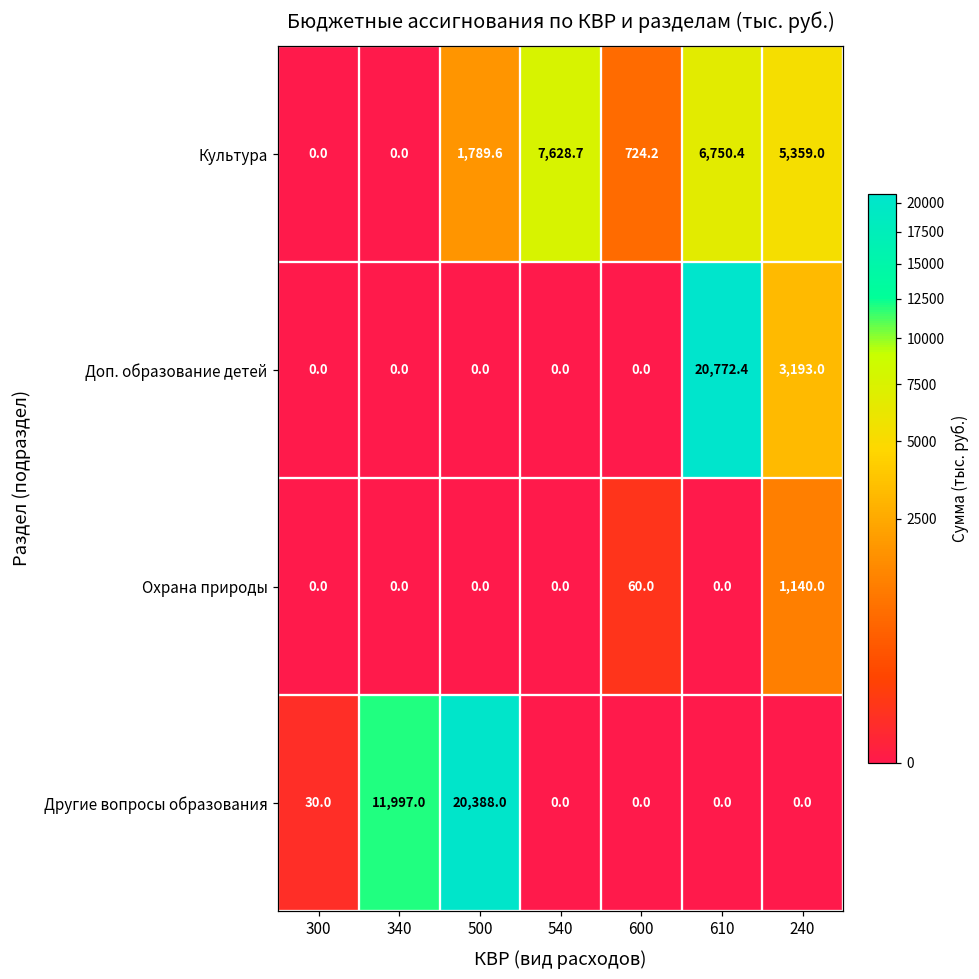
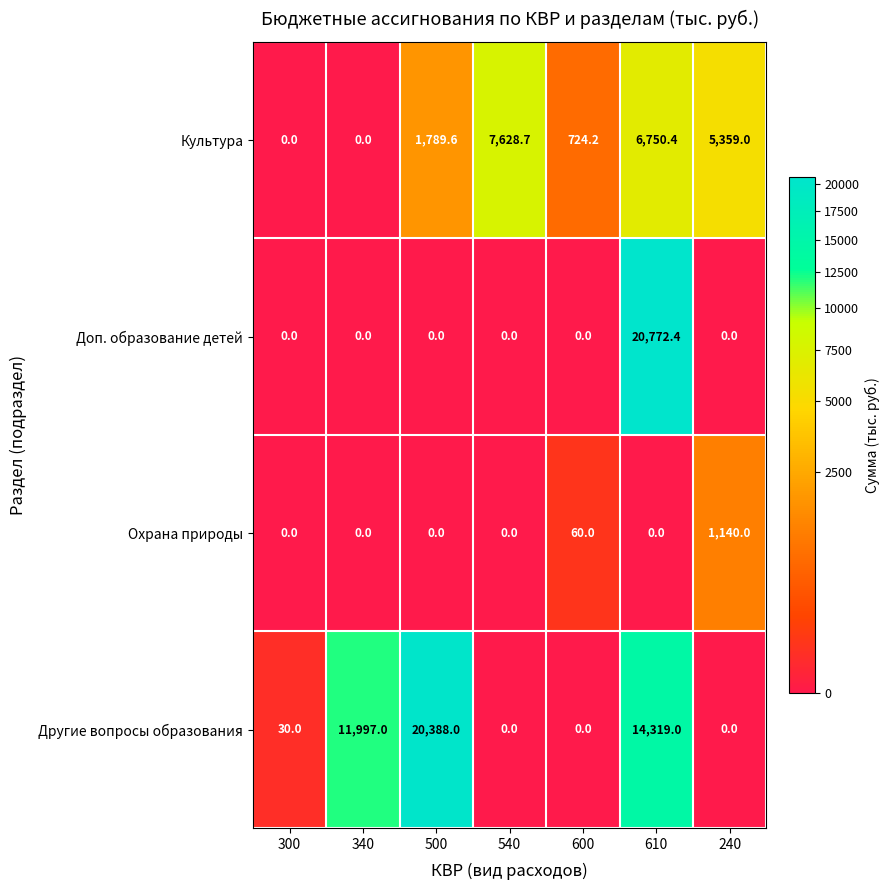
  {
    "Культура": {
      "300": "0.0",
      "340": "0.0",
      "500": "1,789.6",
      "540": "7,628.7",
      "600": "724.2",
      "610": "6,750.4",
      "240": "5,359.0"
    },
    "Доп. образование детей": {
      "300": "0.0",
      "340": "0.0",
      "500": "0.0",
      "540": "0.0",
      "600": "0.0",
      "610": "20,772.4",
-     "240": "3,193.0"
+     "240": "0.0"
    },
    "Охрана природы": {
      "300": "0.0",
      "340": "0.0",
      "500": "0.0",
      "540": "0.0",
      "600": "60.0",
      "610": "0.0",
      "240": "1,140.0"
    },
    "Другие вопросы образования": {
      "300": "30.0",
      "340": "11,997.0",
      "500": "20,388.0",
      "540": "0.0",
      "600": "0.0",
-     "610": "0.0",
+     "610": "14,319.0",
      "240": "0.0"
    }
  }
